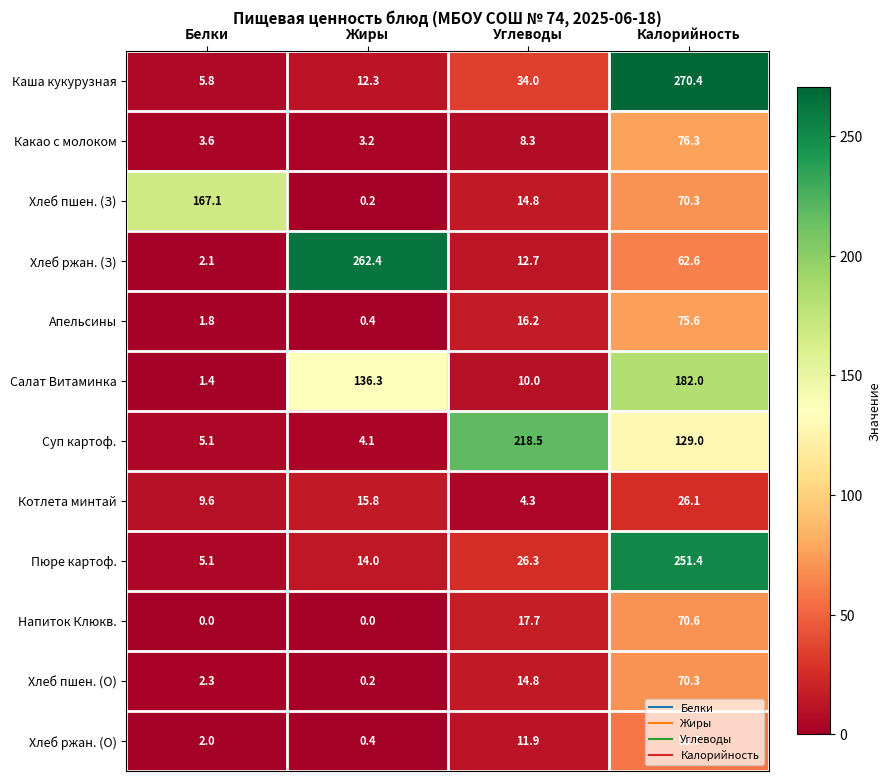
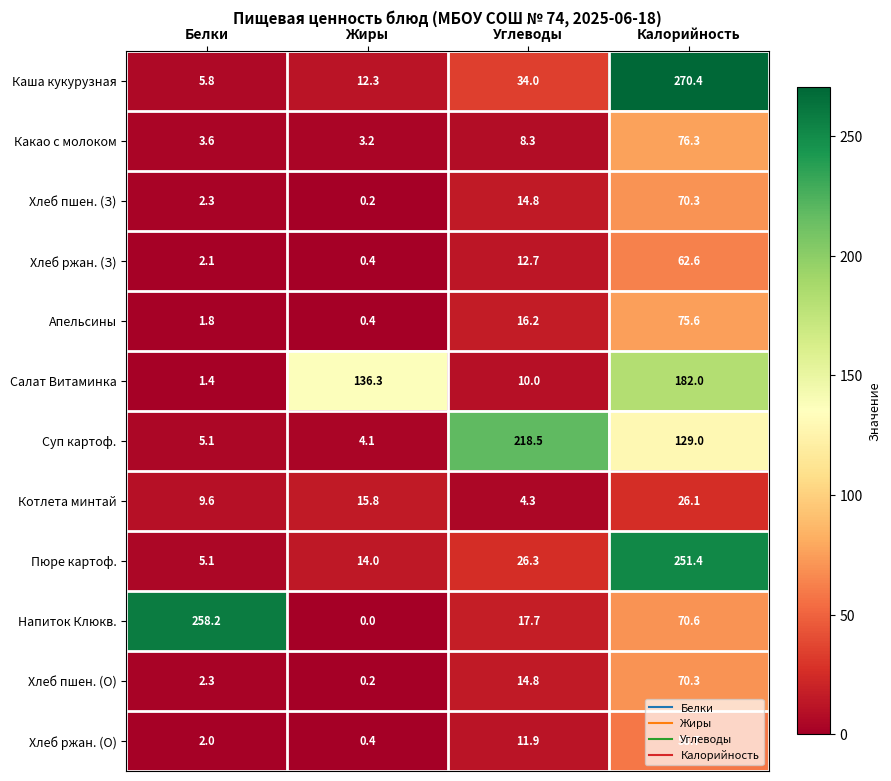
  {
    "Каша кукурузная": {
      "Белки": 5.8,
      "Жиры": 12.3,
      "Углеводы": 34.0,
      "Калорийность": 270.4
    },
    "Какао с молоком": {
      "Белки": 3.6,
      "Жиры": 3.2,
      "Углеводы": 8.3,
      "Калорийность": 76.3
    },
    "Хлеб пшен. (З)": {
-     "Белки": 167.1,
+     "Белки": 2.3,
      "Жиры": 0.2,
      "Углеводы": 14.8,
      "Калорийность": 70.3
    },
    "Хлеб ржан. (З)": {
      "Белки": 2.1,
-     "Жиры": 262.4,
+     "Жиры": 0.4,
      "Углеводы": 12.7,
      "Калорийность": 62.6
    },
    "Апельсины": {
      "Белки": 1.8,
      "Жиры": 0.4,
      "Углеводы": 16.2,
      "Калорийность": 75.6
    },
    "Салат Витаминка": {
      "Белки": 1.4,
      "Жиры": 136.3,
      "Углеводы": 10.0,
      "Калорийность": 182.0
    },
    "Суп картоф.": {
      "Белки": 5.1,
      "Жиры": 4.1,
      "Углеводы": 218.5,
      "Калорийность": 129.0
    },
    "Котлета минтай": {
      "Белки": 9.6,
      "Жиры": 15.8,
      "Углеводы": 4.3,
      "Калорийность": 26.1
    },
    "Пюре картоф.": {
      "Белки": 5.1,
      "Жиры": 14.0,
      "Углеводы": 26.3,
      "Калорийность": 251.4
    },
    "Напиток Клюкв.": {
-     "Белки": 0.0,
+     "Белки": 258.2,
      "Жиры": 0.0,
      "Углеводы": 17.7,
      "Калорийность": 70.6
    },
    "Хлеб пшен. (О)": {
      "Белки": 2.3,
      "Жиры": 0.2,
      "Углеводы": 14.8,
      "Калорийность": 70.3
    },
    "Хлеб ржан. (О)": {
      "Белки": 2.0,
      "Жиры": 0.4,
      "Углеводы": 11.9
    }
  }
